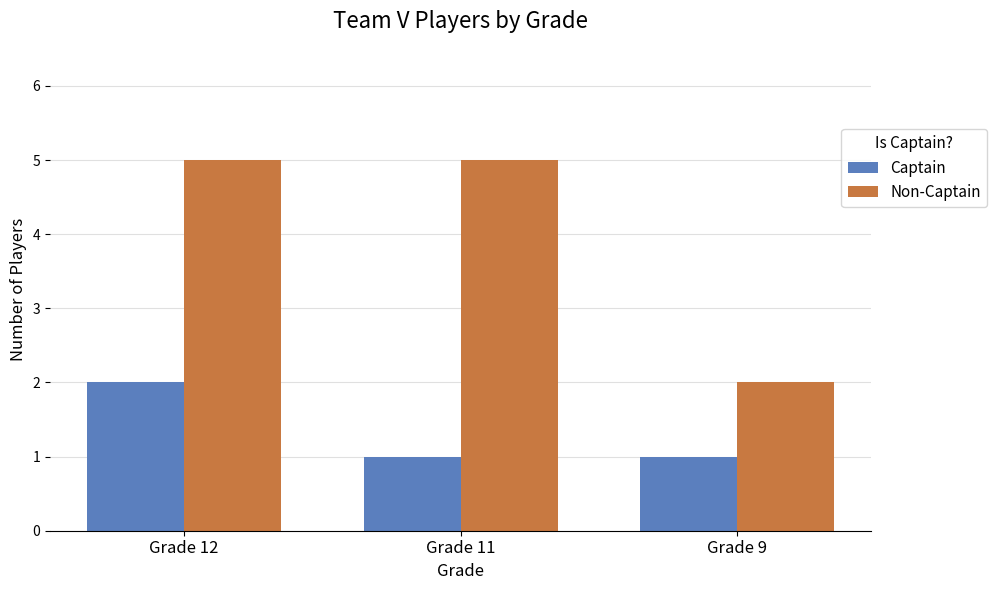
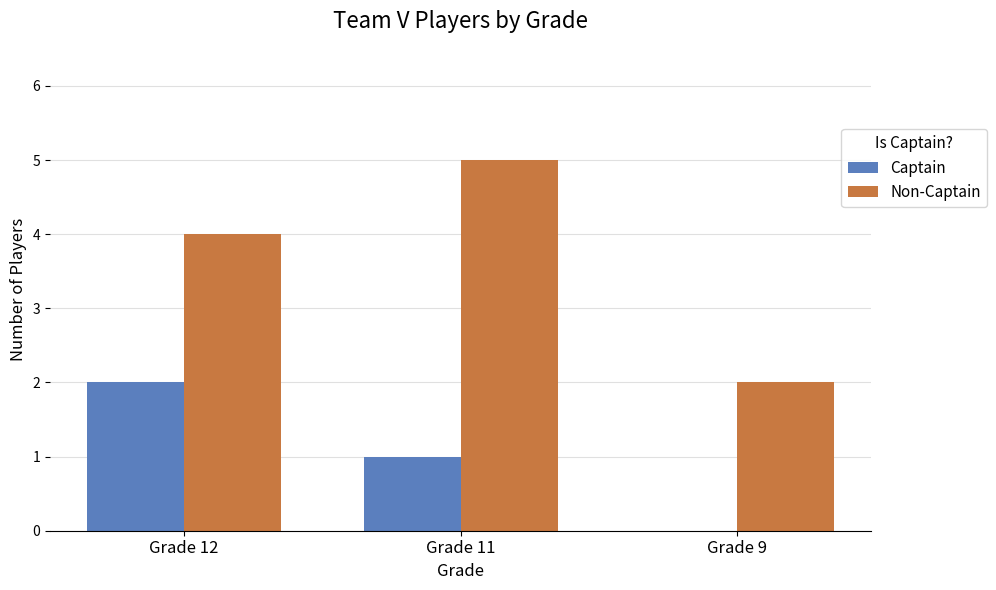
  {
    "Captain": {
      "Grade 12": 2,
      "Grade 11": 1,
-     "Grade 9": 1
+     "Grade 9": 0
    },
    "Non-Captain": {
-     "Grade 12": 5,
+     "Grade 12": 4,
      "Grade 11": 5,
      "Grade 9": 2
    }
  }
